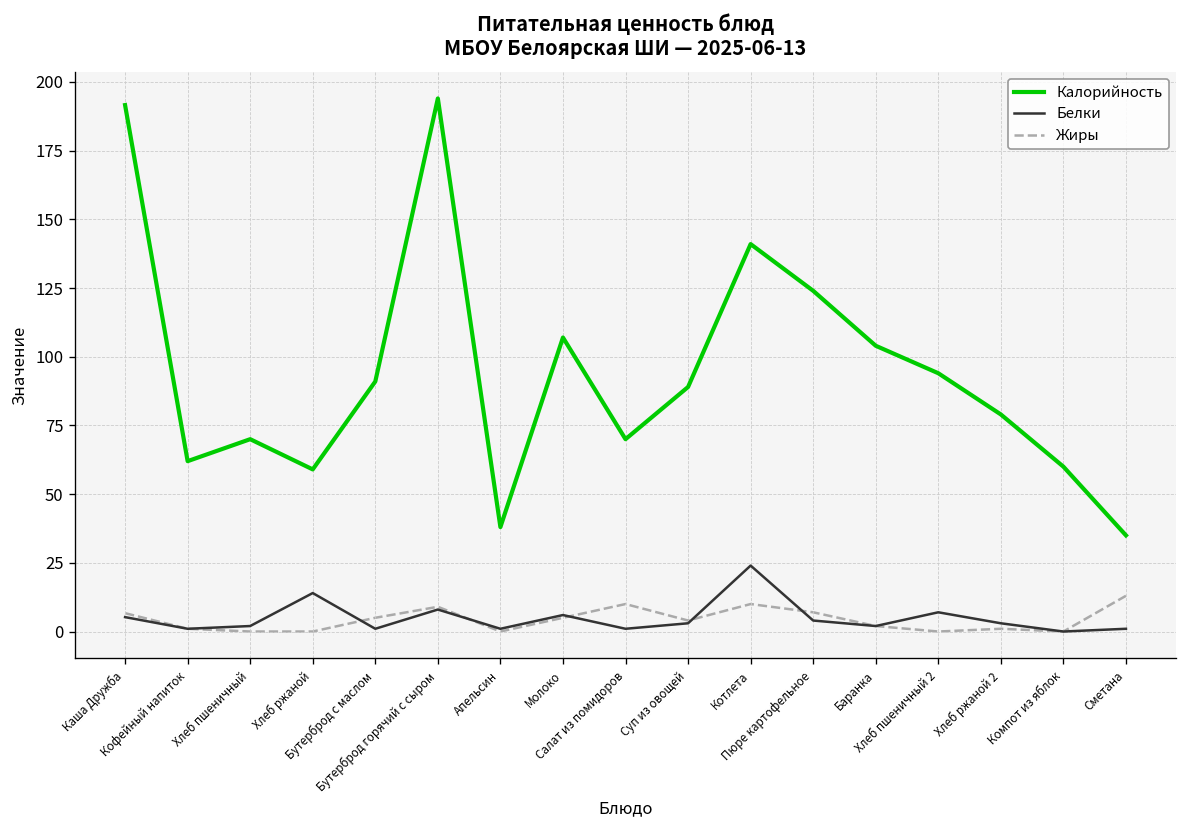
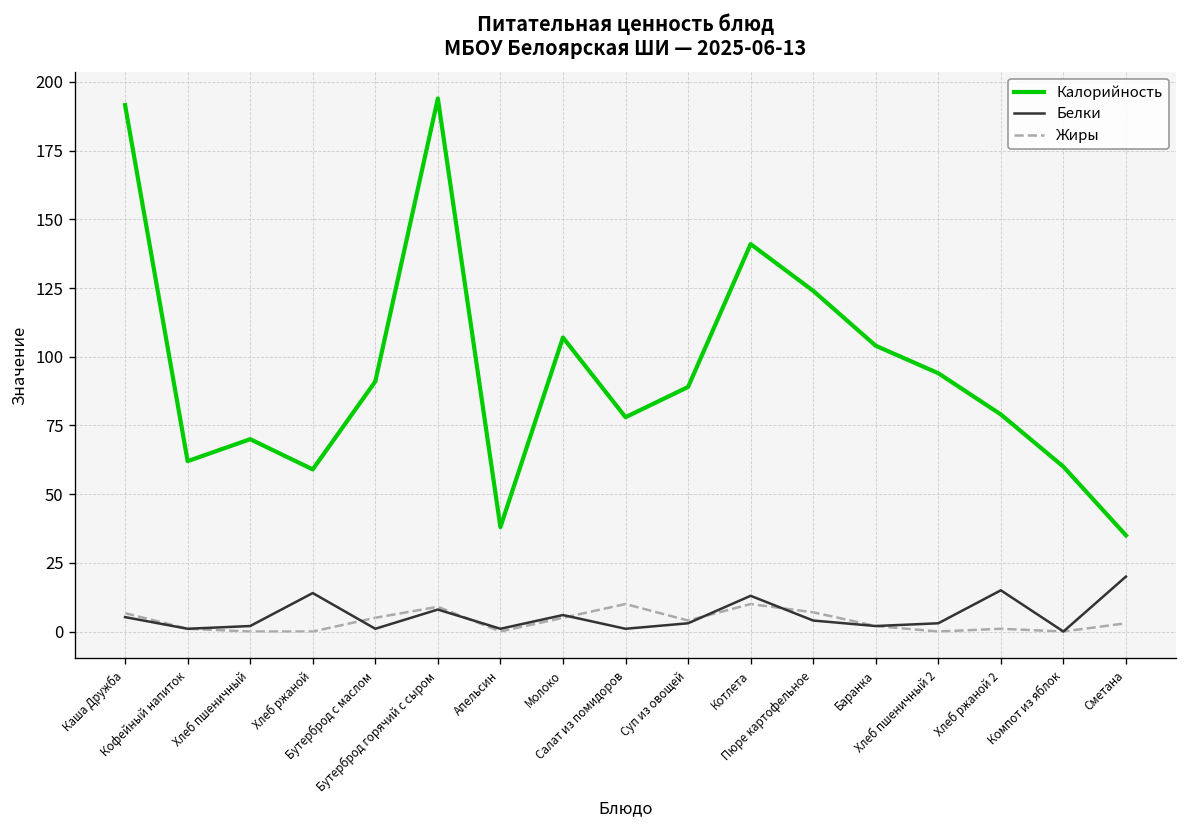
  {
    "Калорийность": {
      "Каша Дружба": 192,
      "Кофейный напиток": 62,
      "Хлеб пшеничный": 70,
      "Хлеб ржаной": 59,
      "Бутерброд с маслом": 91,
      "Бутерброд горячий с сыром": 194,
      "Апельсин": 38,
      "Молоко": 107,
-     "Салат из помидоров": 70,
+     "Салат из помидоров": 78,
      "Суп из овощей": 89,
      "Котлета": 141,
      "Пюре картофельное": 124,
      "Баранка": 104,
      "Хлеб пшеничный 2": 94,
      "Хлеб ржаной 2": 79,
      "Компот из яблок": 60,
      "Сметана": 35
    },
    "Белки": {
      "Каша Дружба": 5,
      "Хлеб пшеничный": 2,
      "Хлеб ржаной": 14,
      "Бутерброд с маслом": 1,
      "Салат из помидоров": 1,
-     "Котлета": 24,
+     "Котлета": 13,
      "Пюре картофельное": 4,
-     "Хлеб пшеничный 2": 7,
-     "Хлеб ржаной 2": 3,
-     "Сметана": 1
+     "Хлеб пшеничный 2": 3,
+     "Хлеб ржаной 2": 15,
+     "Сметана": 20
    },
    "Жиры": {
      "Каша Дружба": 7,
      "Хлеб пшеничный": 0,
      "Хлеб ржаной": 0,
      "Бутерброд с маслом": 5,
      "Салат из помидоров": 10,
      "Котлета": 10,
      "Пюре картофельное": 7,
      "Хлеб пшеничный 2": 0,
      "Хлеб ржаной 2": 1,
-     "Сметана": 13
+     "Сметана": 3
    }
  }
